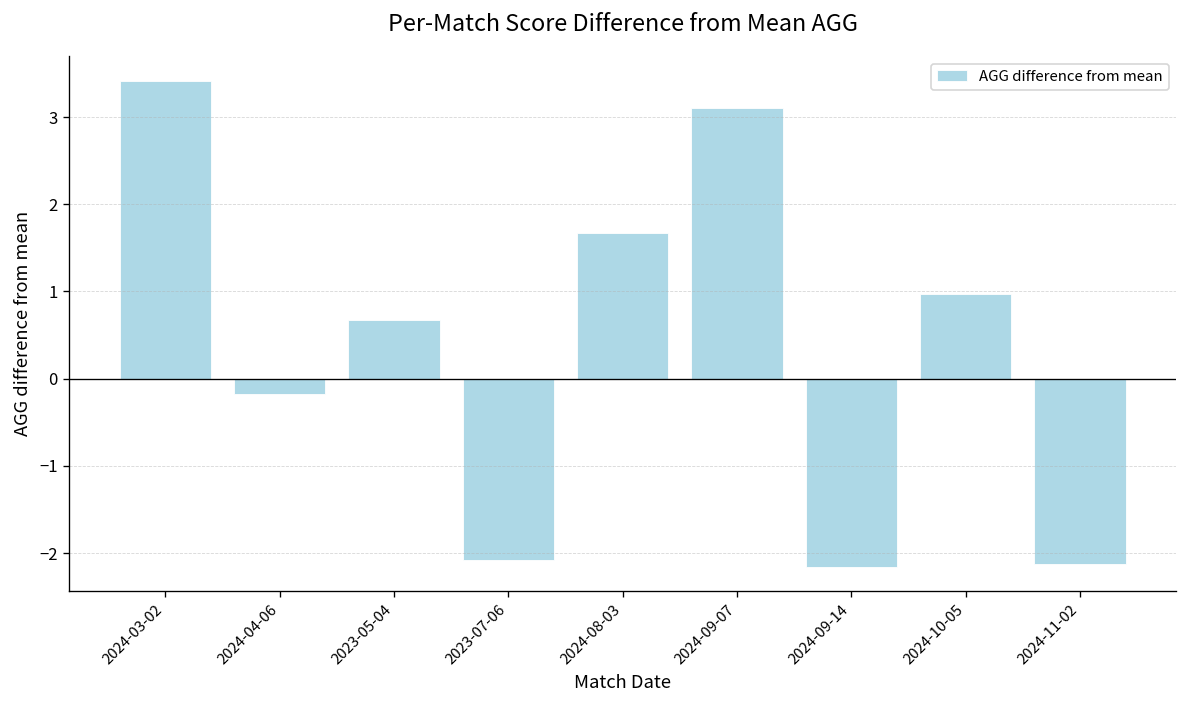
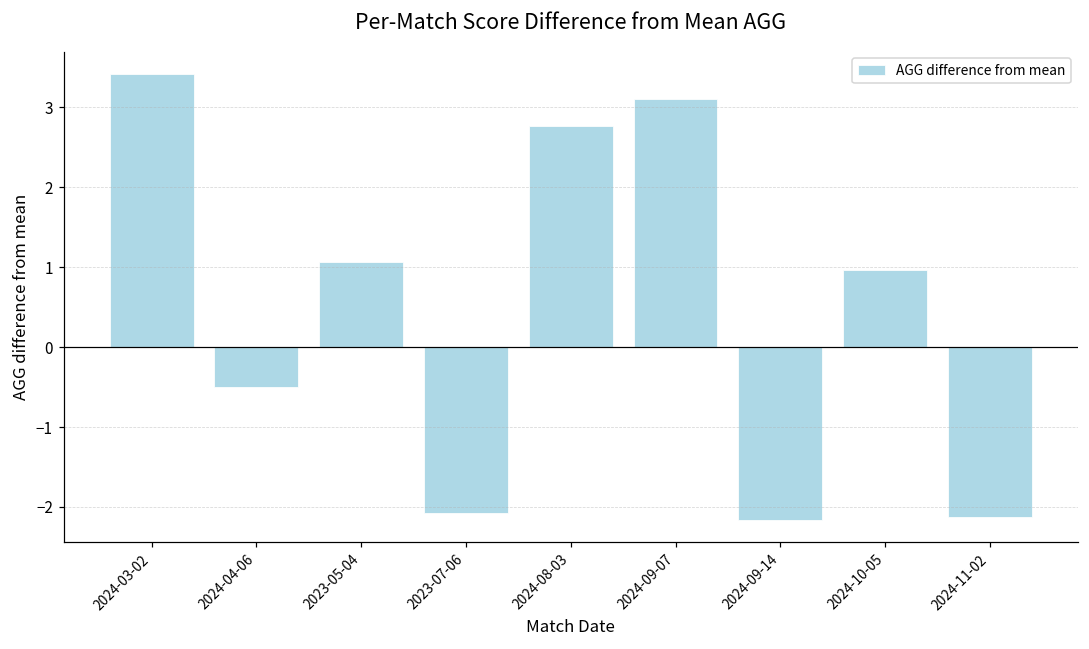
  {
    "2024-03-02": 3.4,
-   "2024-04-06": -0.2,
-   "2023-05-04": 0.7,
+   "2024-04-06": -0.5,
+   "2023-05-04": 1.1,
    "2023-07-06": -2.1,
-   "2024-08-03": 1.7,
+   "2024-08-03": 2.8,
    "2024-09-07": 3.1,
    "2024-09-14": -2.2,
    "2024-10-05": 1.0,
    "2024-11-02": -2.1
  }
